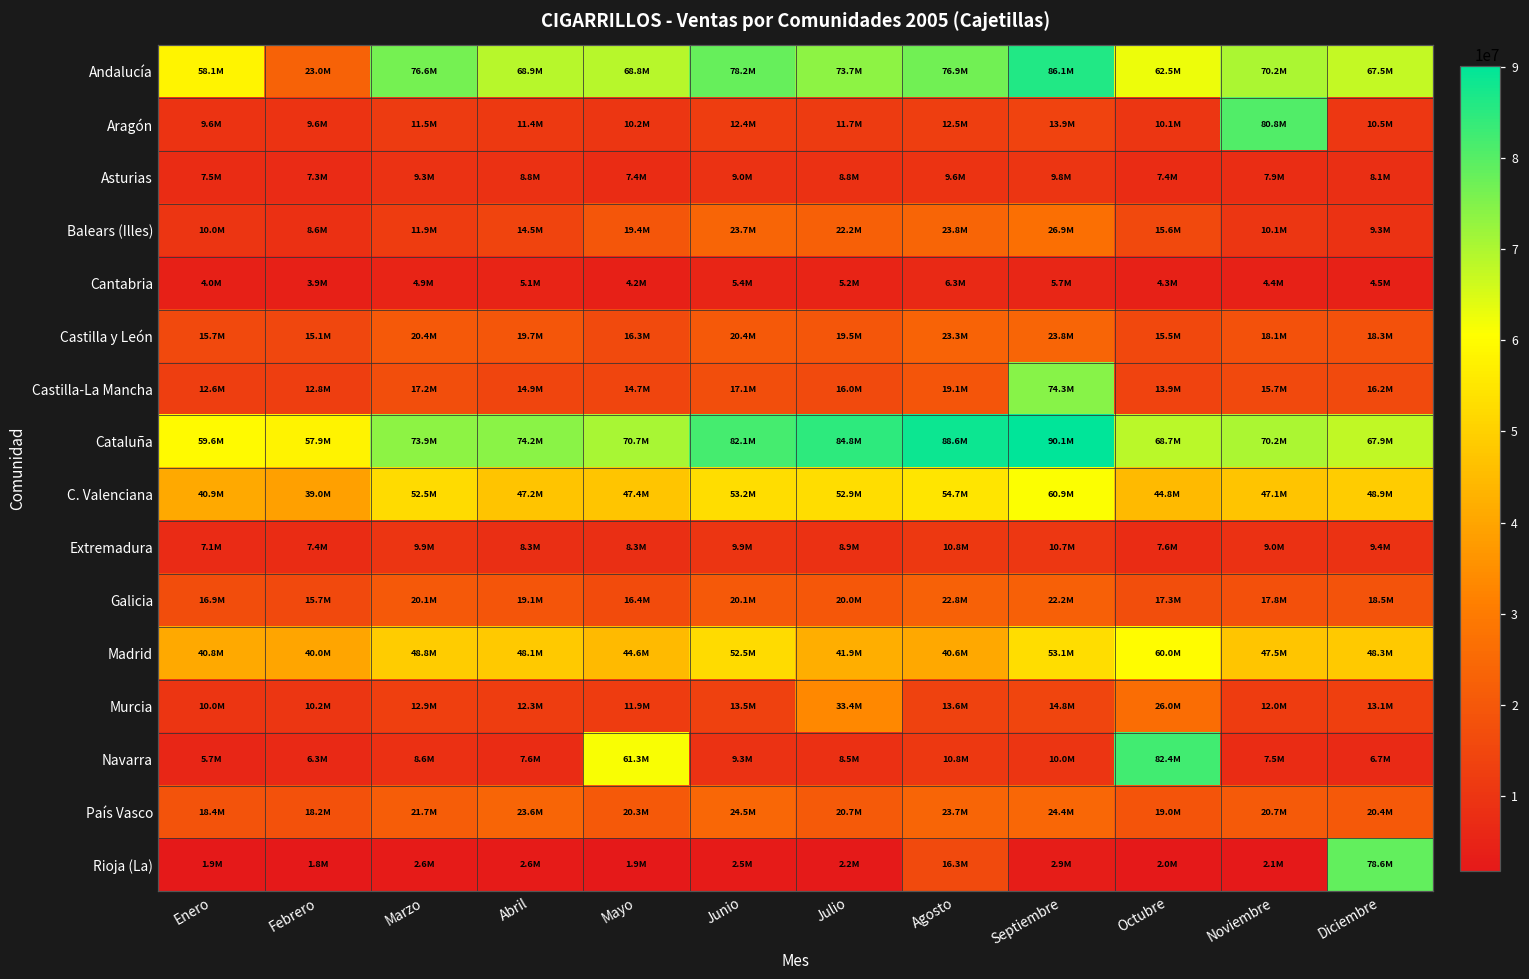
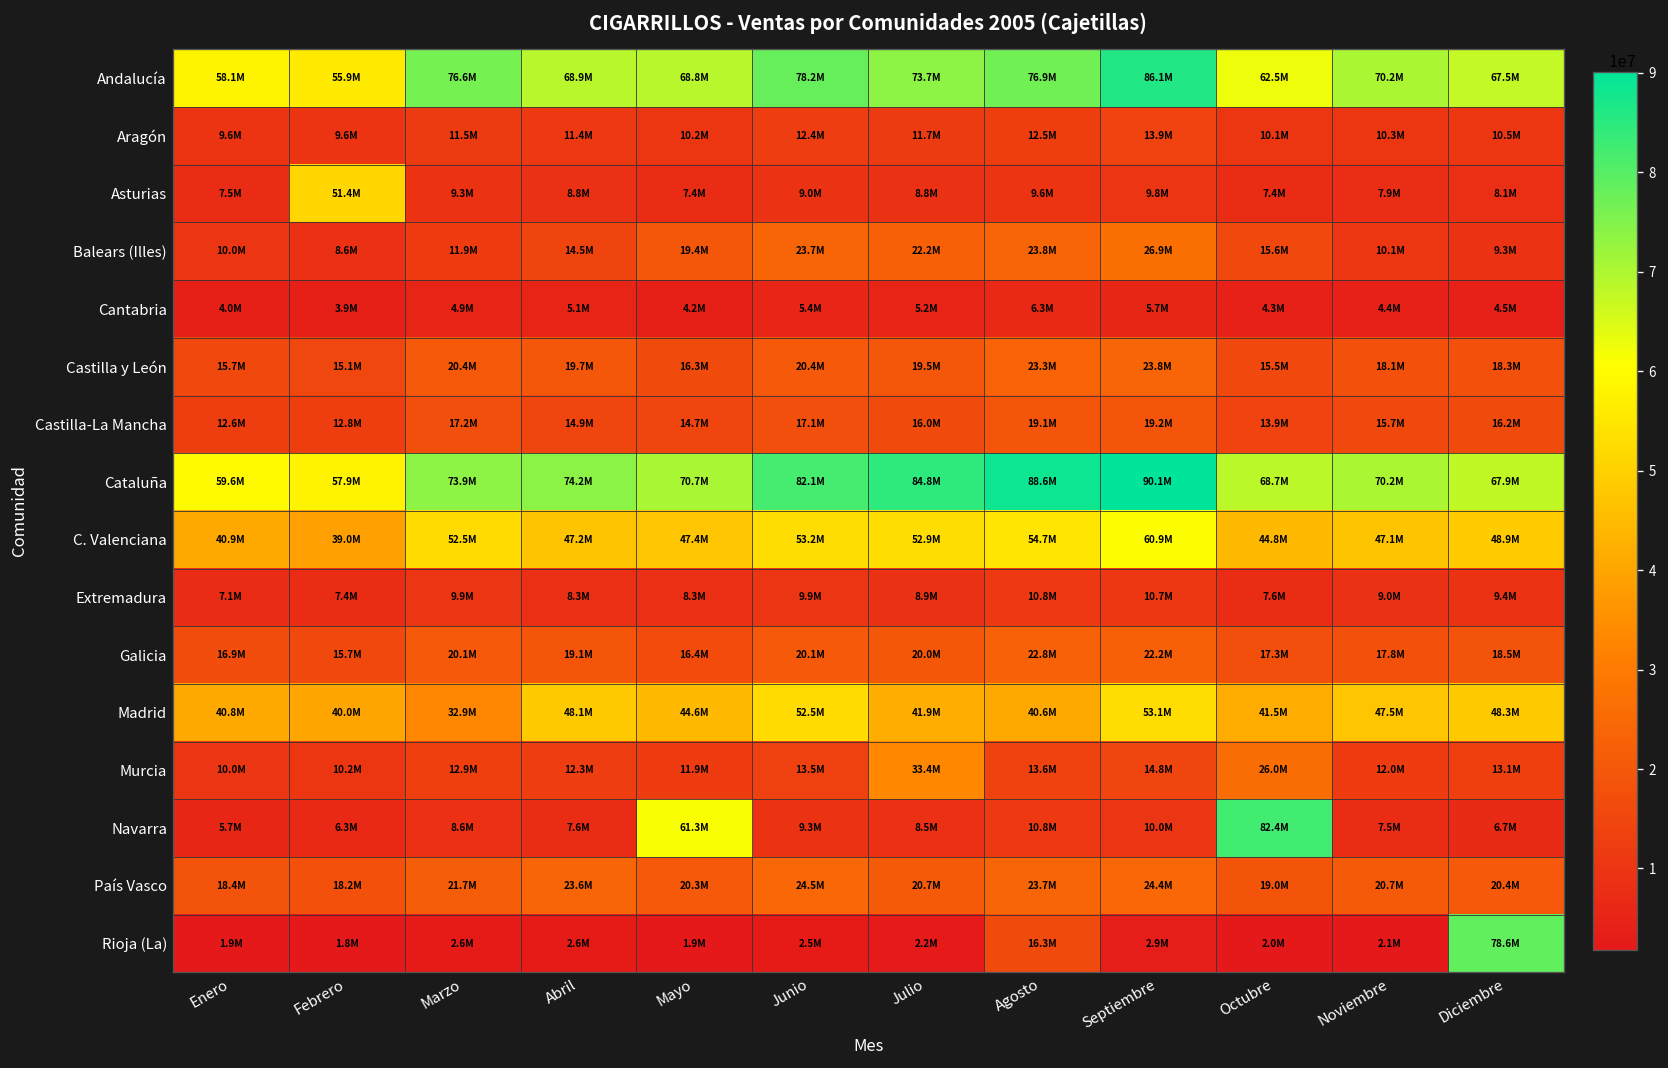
  {
    "Andalucía": {
      "Enero": "58.1M",
-     "Febrero": "23.0M",
+     "Febrero": "55.9M",
      "Marzo": "76.6M",
      "Abril": "68.9M",
      "Mayo": "68.8M",
      "Junio": "78.2M",
      "Julio": "73.7M",
      "Agosto": "76.9M",
      "Septiembre": "86.1M",
      "Octubre": "62.5M",
      "Noviembre": "70.2M",
      "Diciembre": "67.5M"
    },
    "Aragón": {
      "Enero": "9.6M",
      "Febrero": "9.6M",
      "Marzo": "11.5M",
      "Abril": "11.4M",
      "Mayo": "10.2M",
      "Junio": "12.4M",
      "Julio": "11.7M",
      "Agosto": "12.5M",
      "Septiembre": "13.9M",
      "Octubre": "10.1M",
-     "Noviembre": "80.8M",
+     "Noviembre": "10.3M",
      "Diciembre": "10.5M"
    },
    "Asturias": {
      "Enero": "7.5M",
-     "Febrero": "7.3M",
+     "Febrero": "51.4M",
      "Marzo": "9.3M",
      "Abril": "8.8M",
      "Mayo": "7.4M",
      "Junio": "9.0M",
      "Julio": "8.8M",
      "Agosto": "9.6M",
      "Septiembre": "9.8M",
      "Octubre": "7.4M",
      "Noviembre": "7.9M",
      "Diciembre": "8.1M"
    },
    "Balears (Illes)": {
      "Enero": "10.0M",
      "Febrero": "8.6M",
      "Marzo": "11.9M",
      "Abril": "14.5M",
      "Mayo": "19.4M",
      "Junio": "23.7M",
      "Julio": "22.2M",
      "Agosto": "23.8M",
      "Septiembre": "26.9M",
      "Octubre": "15.6M",
      "Noviembre": "10.1M",
      "Diciembre": "9.3M"
    },
    "Cantabria": {
      "Enero": "4.0M",
      "Febrero": "3.9M",
      "Marzo": "4.9M",
      "Abril": "5.1M",
      "Mayo": "4.2M",
      "Junio": "5.4M",
      "Julio": "5.2M",
      "Agosto": "6.3M",
      "Septiembre": "5.7M",
      "Octubre": "4.3M",
      "Noviembre": "4.4M",
      "Diciembre": "4.5M"
    },
    "Castilla y León": {
      "Enero": "15.7M",
      "Febrero": "15.1M",
      "Marzo": "20.4M",
      "Abril": "19.7M",
      "Mayo": "16.3M",
      "Junio": "20.4M",
      "Julio": "19.5M",
      "Agosto": "23.3M",
      "Septiembre": "23.8M",
      "Octubre": "15.5M",
      "Noviembre": "18.1M",
      "Diciembre": "18.3M"
    },
    "Castilla-La Mancha": {
      "Enero": "12.6M",
      "Febrero": "12.8M",
      "Marzo": "17.2M",
      "Abril": "14.9M",
      "Mayo": "14.7M",
      "Junio": "17.1M",
      "Julio": "16.0M",
      "Agosto": "19.1M",
-     "Septiembre": "74.3M",
+     "Septiembre": "19.2M",
      "Octubre": "13.9M",
      "Noviembre": "15.7M",
      "Diciembre": "16.2M"
    },
    "Cataluña": {
      "Enero": "59.6M",
      "Febrero": "57.9M",
      "Marzo": "73.9M",
      "Abril": "74.2M",
      "Mayo": "70.7M",
      "Junio": "82.1M",
      "Julio": "84.8M",
      "Agosto": "88.6M",
      "Septiembre": "90.1M",
      "Octubre": "68.7M",
      "Noviembre": "70.2M",
      "Diciembre": "67.9M"
    },
    "C. Valenciana": {
      "Enero": "40.9M",
      "Febrero": "39.0M",
      "Marzo": "52.5M",
      "Abril": "47.2M",
      "Mayo": "47.4M",
      "Junio": "53.2M",
      "Julio": "52.9M",
      "Agosto": "54.7M",
      "Septiembre": "60.9M",
      "Octubre": "44.8M",
      "Noviembre": "47.1M",
      "Diciembre": "48.9M"
    },
    "Extremadura": {
      "Enero": "7.1M",
      "Febrero": "7.4M",
      "Marzo": "9.9M",
      "Abril": "8.3M",
      "Mayo": "8.3M",
      "Junio": "9.9M",
      "Julio": "8.9M",
      "Agosto": "10.8M",
      "Septiembre": "10.7M",
      "Octubre": "7.6M",
      "Noviembre": "9.0M",
      "Diciembre": "9.4M"
    },
    "Galicia": {
      "Enero": "16.9M",
      "Febrero": "15.7M",
      "Marzo": "20.1M",
      "Abril": "19.1M",
      "Mayo": "16.4M",
      "Junio": "20.1M",
      "Julio": "20.0M",
      "Agosto": "22.8M",
      "Septiembre": "22.2M",
      "Octubre": "17.3M",
      "Noviembre": "17.8M",
      "Diciembre": "18.5M"
    },
    "Madrid": {
      "Enero": "40.8M",
      "Febrero": "40.0M",
-     "Marzo": "48.8M",
+     "Marzo": "32.9M",
      "Abril": "48.1M",
      "Mayo": "44.6M",
      "Junio": "52.5M",
      "Julio": "41.9M",
      "Agosto": "40.6M",
      "Septiembre": "53.1M",
-     "Octubre": "60.0M",
+     "Octubre": "41.5M",
      "Noviembre": "47.5M",
      "Diciembre": "48.3M"
    },
    "Murcia": {
      "Enero": "10.0M",
      "Febrero": "10.2M",
      "Marzo": "12.9M",
      "Abril": "12.3M",
      "Mayo": "11.9M",
      "Junio": "13.5M",
      "Julio": "33.4M",
      "Agosto": "13.6M",
      "Septiembre": "14.8M",
      "Octubre": "26.0M",
      "Noviembre": "12.0M",
      "Diciembre": "13.1M"
    },
    "Navarra": {
      "Enero": "5.7M",
      "Febrero": "6.3M",
      "Marzo": "8.6M",
      "Abril": "7.6M",
      "Mayo": "61.3M",
      "Junio": "9.3M",
      "Julio": "8.5M",
      "Agosto": "10.8M",
      "Septiembre": "10.0M",
      "Octubre": "82.4M",
      "Noviembre": "7.5M",
      "Diciembre": "6.7M"
    },
    "País Vasco": {
      "Enero": "18.4M",
      "Febrero": "18.2M",
      "Marzo": "21.7M",
      "Abril": "23.6M",
      "Mayo": "20.3M",
      "Junio": "24.5M",
      "Julio": "20.7M",
      "Agosto": "23.7M",
      "Septiembre": "24.4M",
      "Octubre": "19.0M",
      "Noviembre": "20.7M",
      "Diciembre": "20.4M"
    },
    "Rioja (La)": {
      "Enero": "1.9M",
      "Febrero": "1.8M",
      "Marzo": "2.6M",
      "Abril": "2.6M",
      "Mayo": "1.9M",
      "Junio": "2.5M",
      "Julio": "2.2M",
      "Agosto": "16.3M",
      "Septiembre": "2.9M",
      "Octubre": "2.0M",
      "Noviembre": "2.1M",
      "Diciembre": "78.6M"
    }
  }
